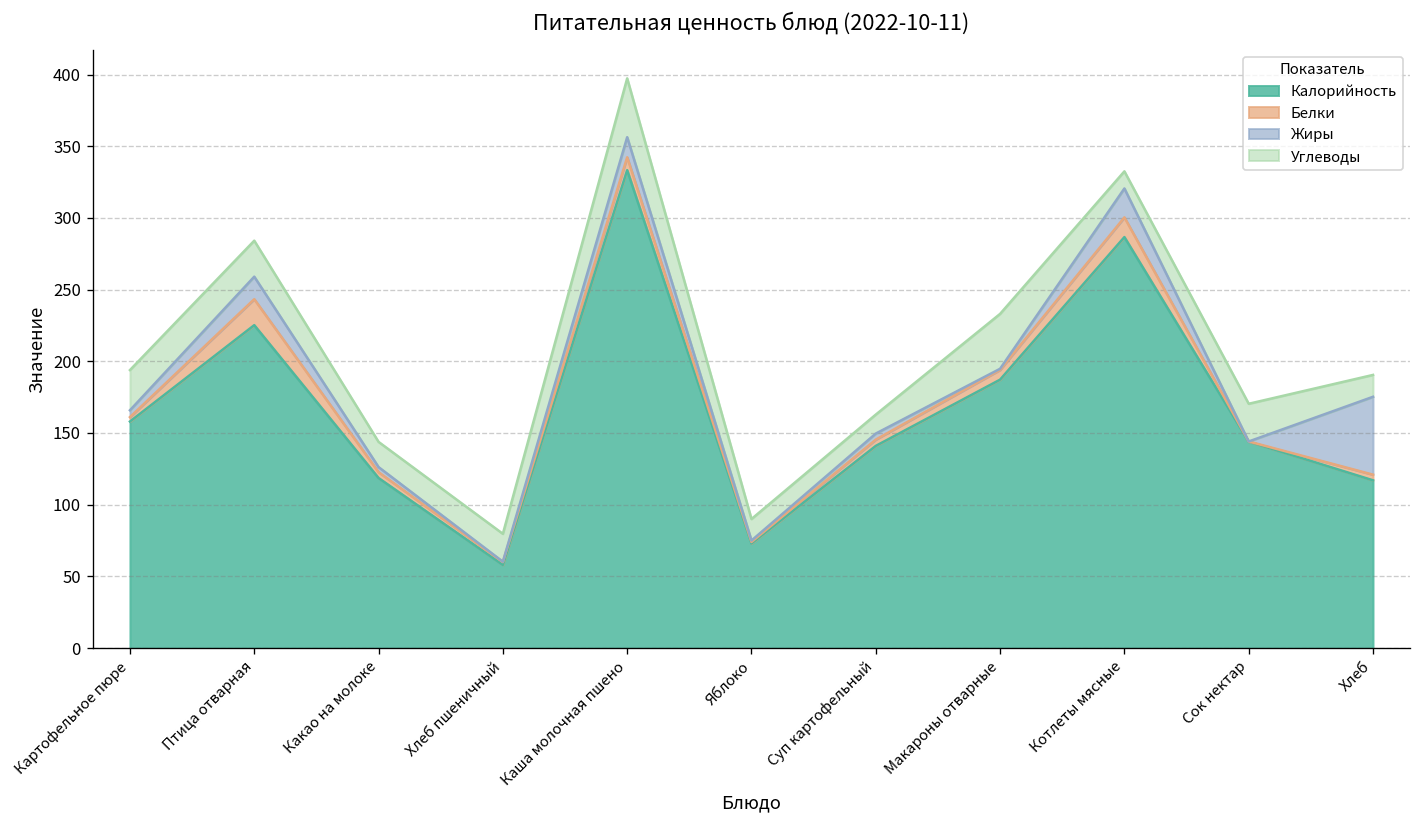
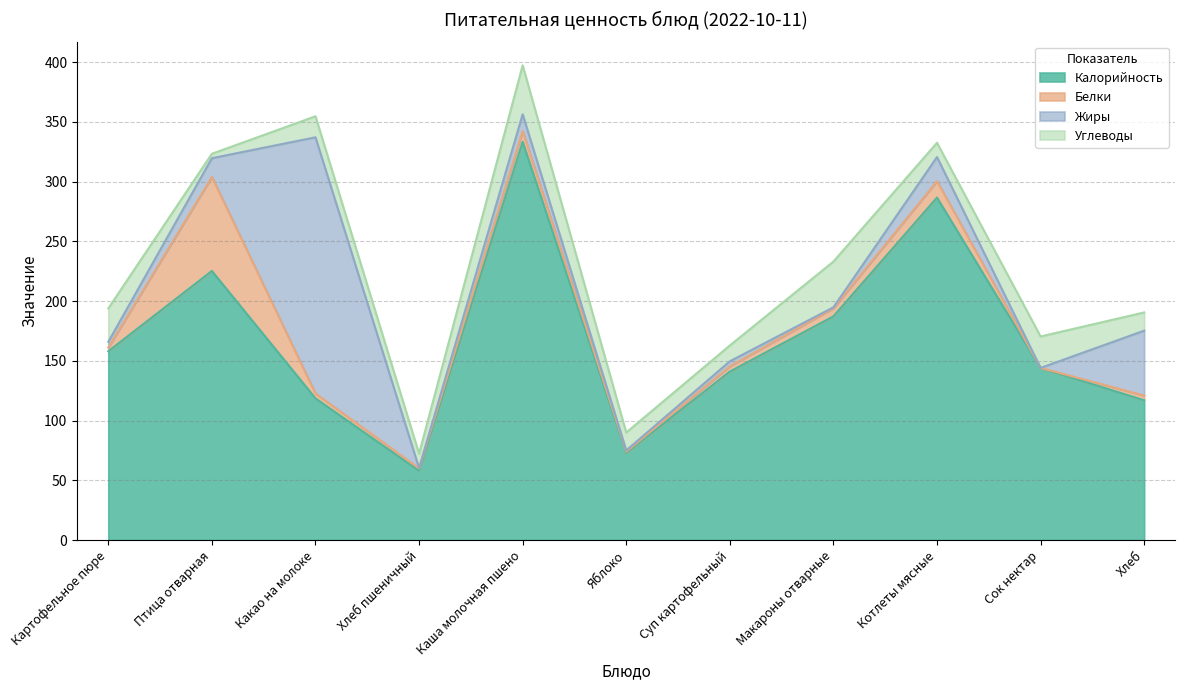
  {
    "Калорийность": {
      "Картофельное пюре": 158,
      "Птица отварная": 225,
      "Какао на молоке": 119,
      "Каша молочная пшено": 333,
      "Суп картофельный": 141,
      "Макароны отварные": 187,
      "Котлеты мясные": 287,
      "Хлеб": 117
    },
    "Белки": {
      "Картофельное пюре": 3,
-     "Птица отварная": 18,
+     "Птица отварная": 79,
      "Какао на молоке": 4,
      "Каша молочная пшено": 9,
      "Суп картофельный": 4,
      "Котлеты мясные": 14,
      "Хлеб": 4
    },
    "Жиры": {
      "Картофельное пюре": 5,
      "Птица отварная": 16,
-     "Какао на молоке": 4,
+     "Какао на молоке": 214,
      "Каша молочная пшено": 14,
      "Суп картофельный": 4,
      "Котлеты мясные": 20,
      "Хлеб": 54
    },
    "Углеводы": {
      "Картофельное пюре": 28,
-     "Птица отварная": 25,
+     "Птица отварная": 4,
      "Какао на молоке": 18,
-     "Хлеб пшеничный": 19,
+     "Хлеб пшеничный": 12,
      "Каша молочная пшено": 41,
      "Яблоко": 15,
      "Суп картофельный": 13,
      "Макароны отварные": 38,
      "Котлеты мясные": 12,
      "Сок нектар": 26,
      "Хлеб": 15
    }
  }
